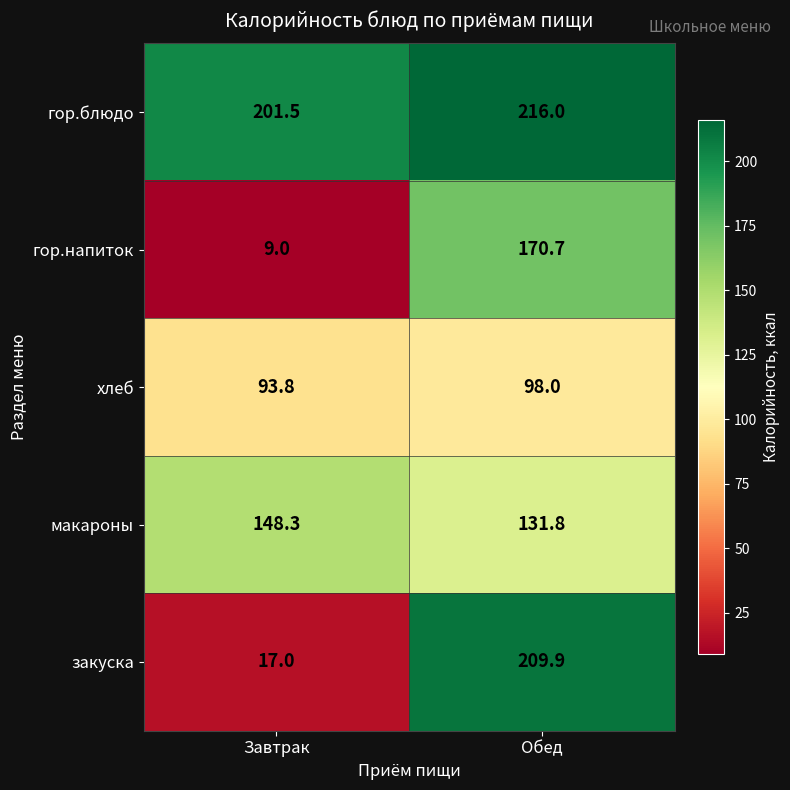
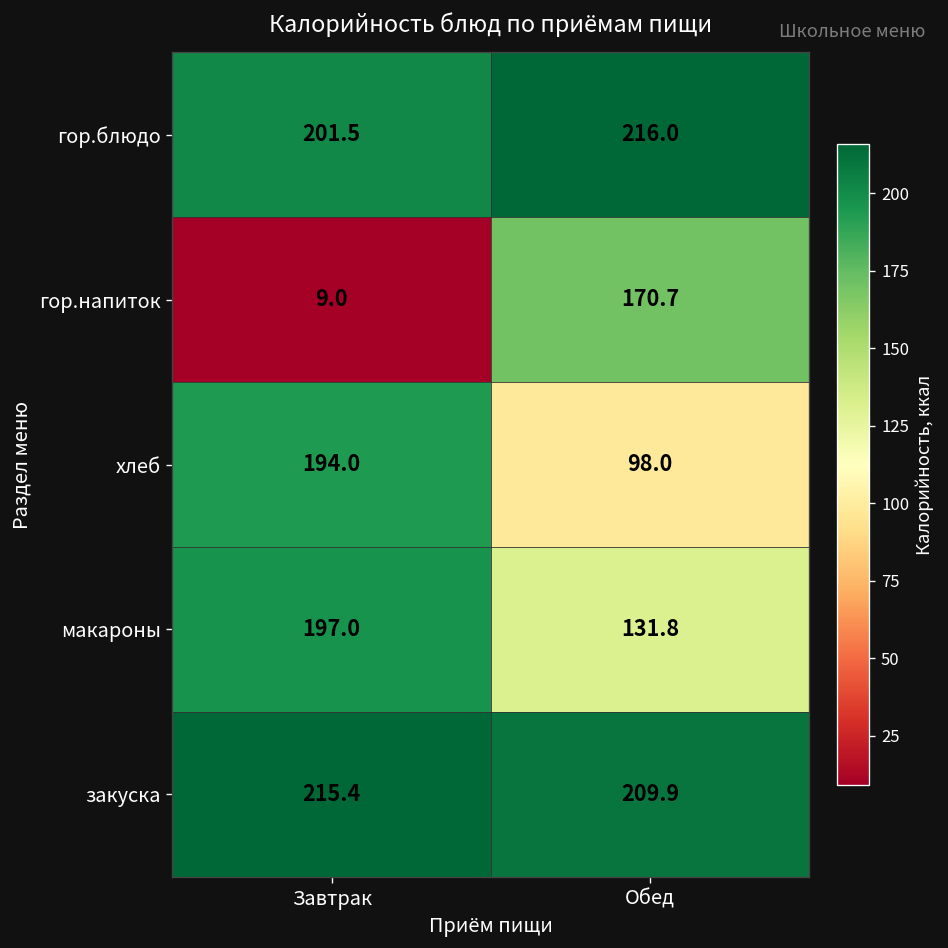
  {
    "гор.блюдо": {
      "Завтрак": 201.5,
      "Обед": 216.0
    },
    "гор.напиток": {
      "Завтрак": 9.0,
      "Обед": 170.7
    },
    "хлеб": {
-     "Завтрак": 93.8,
+     "Завтрак": 194.0,
      "Обед": 98.0
    },
    "макароны": {
-     "Завтрак": 148.3,
+     "Завтрак": 197.0,
      "Обед": 131.8
    },
    "закуска": {
-     "Завтрак": 17.0,
+     "Завтрак": 215.4,
      "Обед": 209.9
    }
  }
